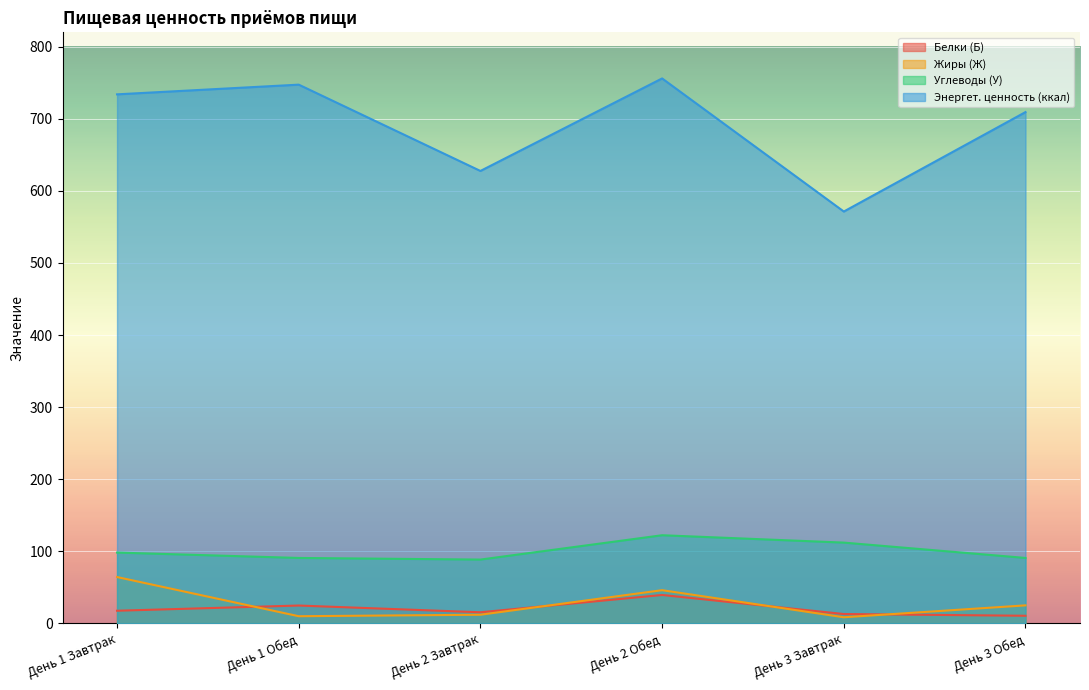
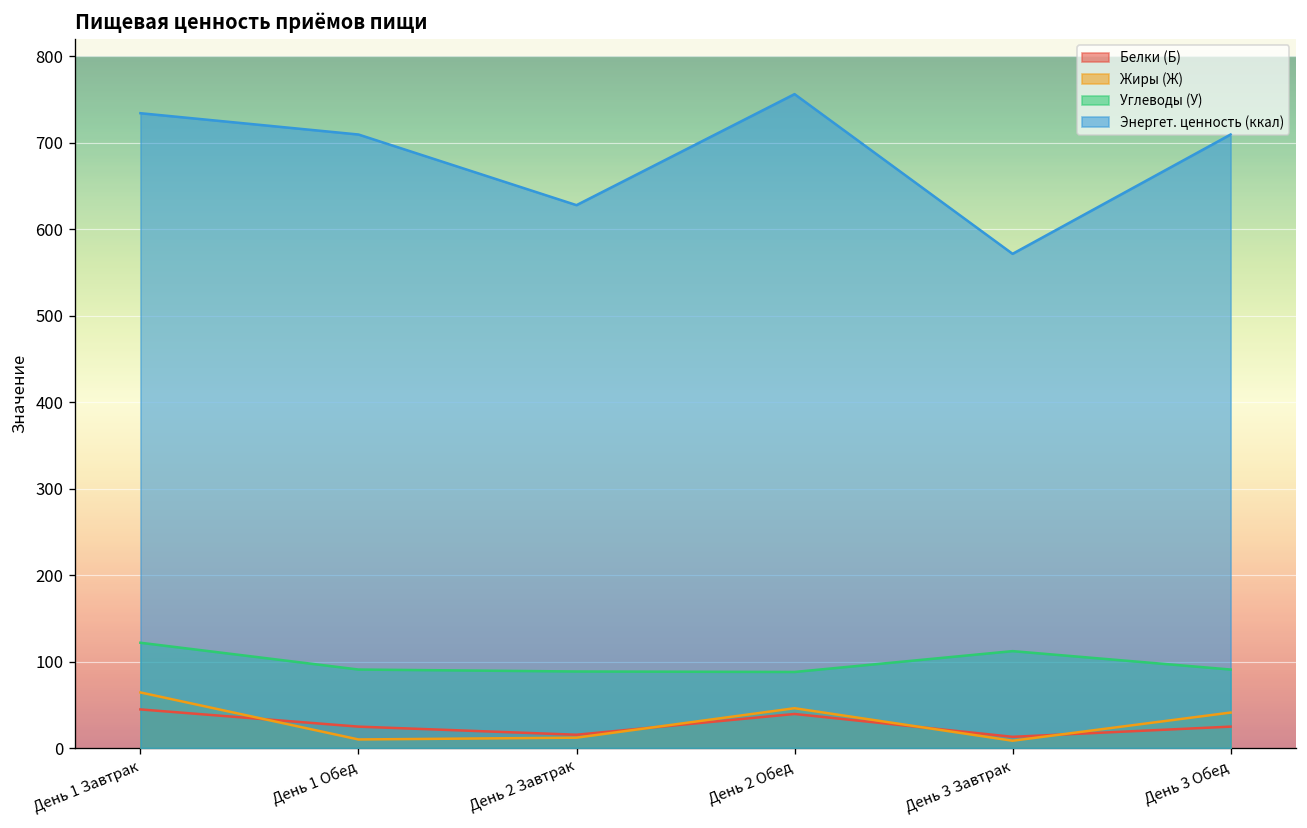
  {
    "Белки (Б)": {
-     "День 1 Завтрак": 20,
+     "День 1 Завтрак": 40,
      "День 1 Обед": 20,
      "День 2 Обед": 40,
      "День 3 Завтрак": 10,
-     "День 3 Обед": 10
+     "День 3 Обед": 20
    },
    "Жиры (Ж)": {
      "День 1 Завтрак": 60,
      "День 1 Обед": 10,
      "День 2 Обед": 50,
      "День 3 Завтрак": 10,
-     "День 3 Обед": 20
+     "День 3 Обед": 40
    },
    "Углеводы (У)": {
-     "День 1 Завтрак": 100,
+     "День 1 Завтрак": 120,
      "День 1 Обед": 90,
      "День 2 Завтрак": 90,
-     "День 2 Обед": 120,
+     "День 2 Обед": 90,
      "День 3 Завтрак": 110,
      "День 3 Обед": 90
    },
    "Энергет. ценность (ккал)": {
      "День 1 Завтрак": 730,
-     "День 1 Обед": 750,
+     "День 1 Обед": 710,
      "День 2 Завтрак": 630,
      "День 2 Обед": 760,
      "День 3 Завтрак": 570,
      "День 3 Обед": 710
    }
  }
